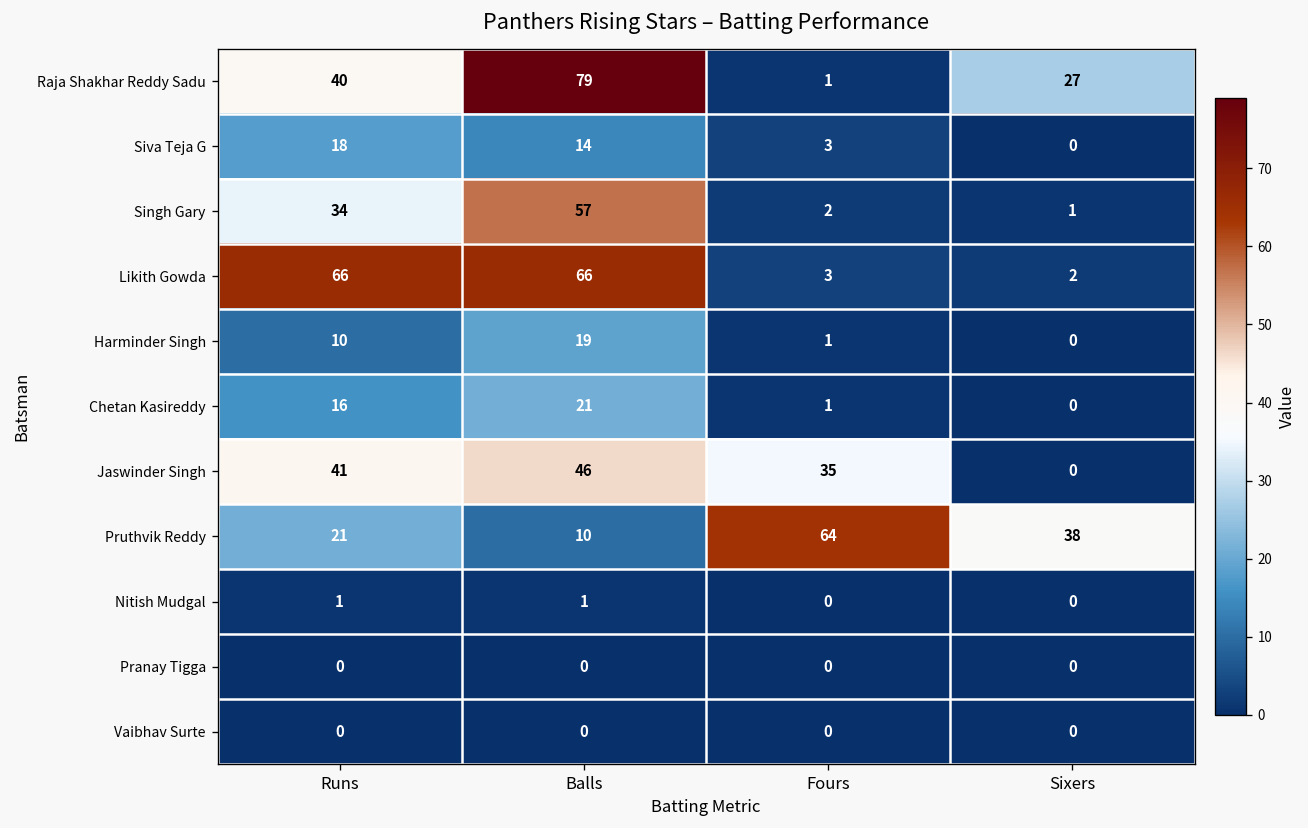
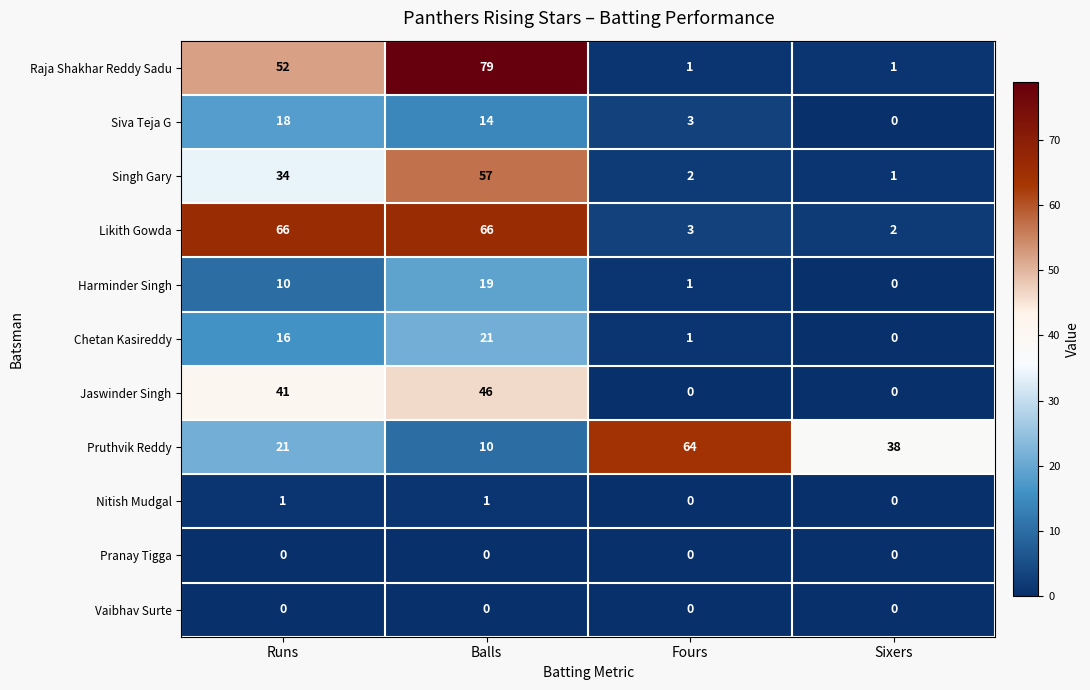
  {
    "Raja Shakhar Reddy Sadu": {
-     "Runs": 40,
+     "Runs": 52,
      "Balls": 79,
      "Fours": 1,
-     "Sixers": 27
+     "Sixers": 1
    },
    "Siva Teja G": {
      "Runs": 18,
      "Balls": 14,
      "Fours": 3,
      "Sixers": 0
    },
    "Singh Gary": {
      "Runs": 34,
      "Balls": 57,
      "Fours": 2,
      "Sixers": 1
    },
    "Likith Gowda": {
      "Runs": 66,
      "Balls": 66,
      "Fours": 3,
      "Sixers": 2
    },
    "Harminder Singh": {
      "Runs": 10,
      "Balls": 19,
      "Fours": 1,
      "Sixers": 0
    },
    "Chetan Kasireddy": {
      "Runs": 16,
      "Balls": 21,
      "Fours": 1,
      "Sixers": 0
    },
    "Jaswinder Singh": {
      "Runs": 41,
      "Balls": 46,
-     "Fours": 35,
+     "Fours": 0,
      "Sixers": 0
    },
    "Pruthvik Reddy": {
      "Runs": 21,
      "Balls": 10,
      "Fours": 64,
      "Sixers": 38
    },
    "Nitish Mudgal": {
      "Runs": 1,
      "Balls": 1,
      "Fours": 0,
      "Sixers": 0
    },
    "Pranay Tigga": {
      "Runs": 0,
      "Balls": 0,
      "Fours": 0,
      "Sixers": 0
    },
    "Vaibhav Surte": {
      "Runs": 0,
      "Balls": 0,
      "Fours": 0,
      "Sixers": 0
    }
  }
